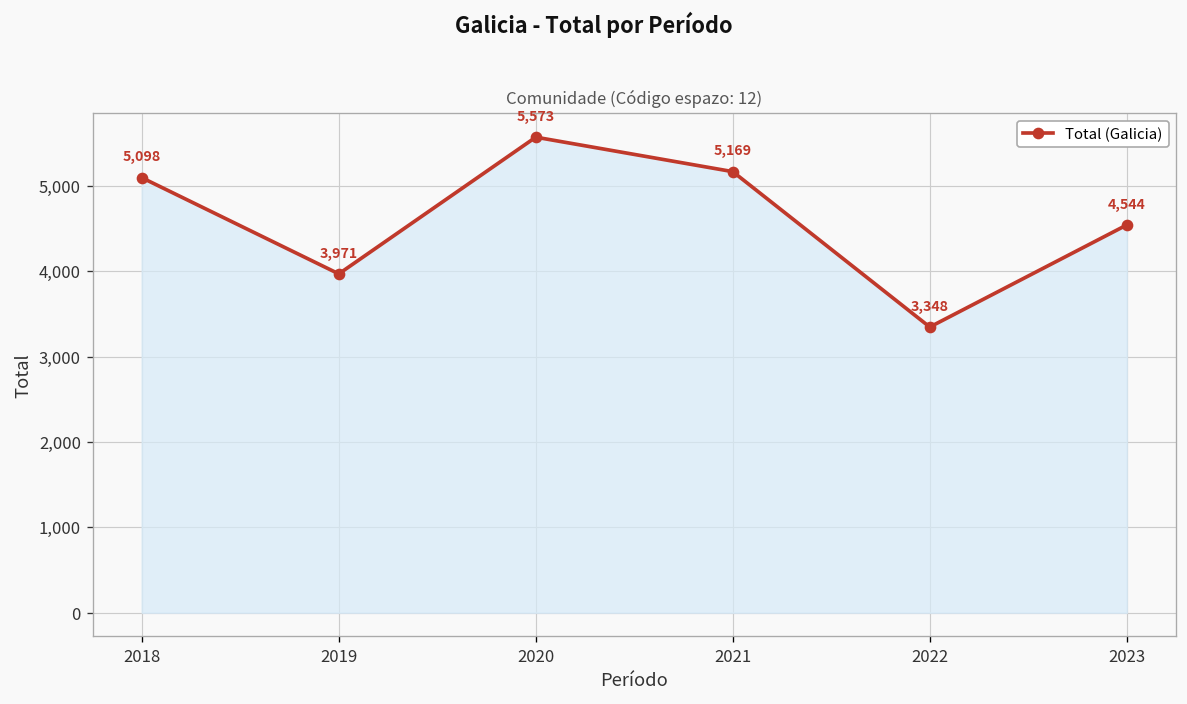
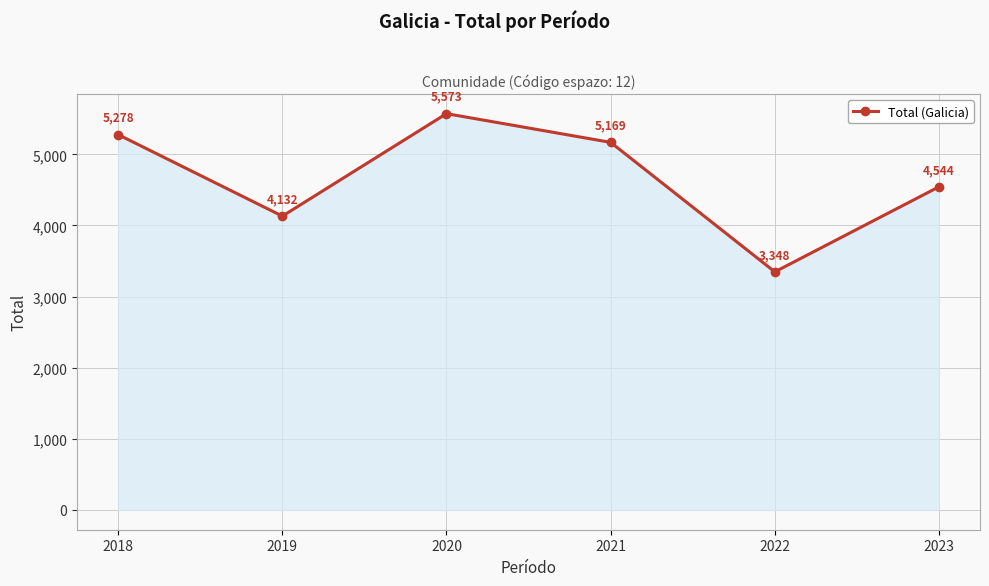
  {
-   "2018": "5,098",
-   "2019": "3,971",
+   "2018": "5,278",
+   "2019": "4,132",
    "2020": "5,573",
    "2021": "5,169",
    "2022": "3,348",
    "2023": "4,544"
  }
